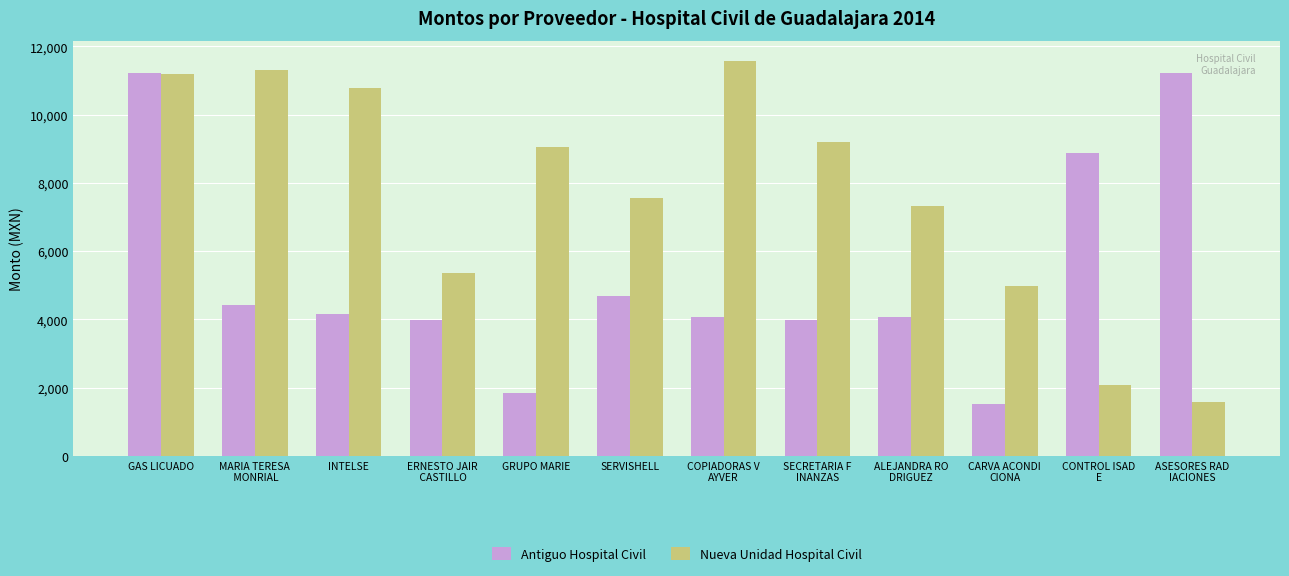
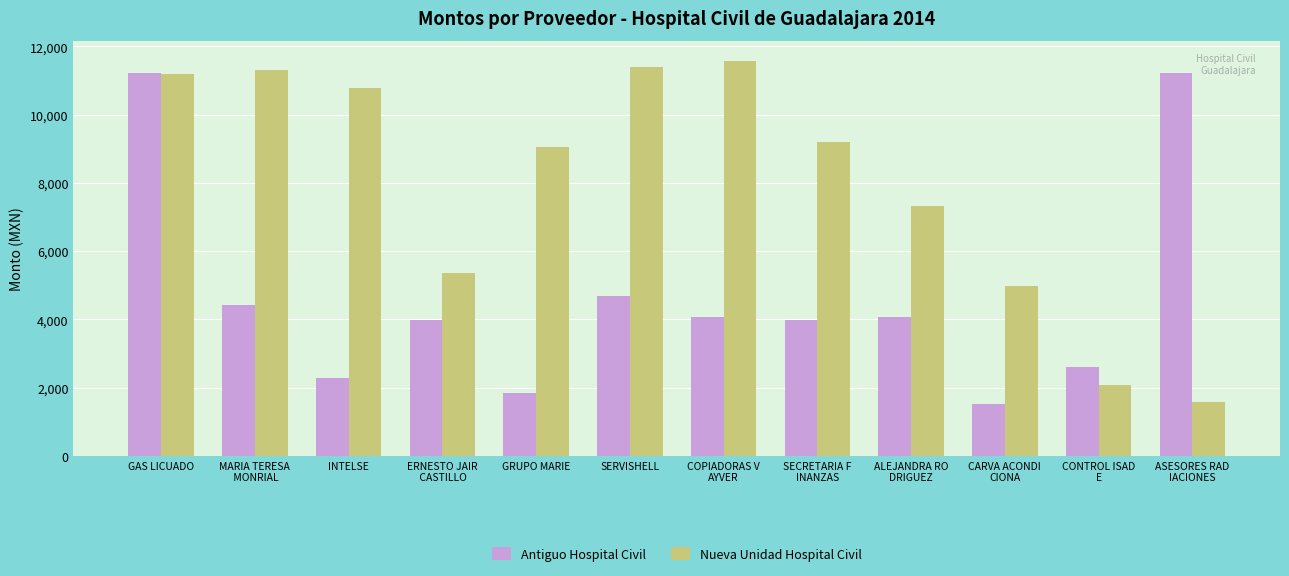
  {
    "Antiguo Hospital Civil": {
      "GAS LICUADO": "11,200",
      "MARIA TERESA MONRIAL": "4,400",
-     "INTELSE": "4,200",
+     "INTELSE": "2,300",
      "ERNESTO JAIR CASTILLO": "4,000",
      "GRUPO MARIE": "1,900",
      "SERVISHELL": "4,700",
      "COPIADORAS V AYVER": "4,100",
      "SECRETARIA F INANZAS": "4,000",
      "ALEJANDRA RO DRIGUEZ": "4,100",
      "CARVA ACONDI CIONA": "1,500",
-     "CONTROL ISAD E": "8,900",
+     "CONTROL ISAD E": "2,600",
      "ASESORES RAD IACIONES": "11,200"
    },
    "Nueva Unidad Hospital Civil": {
      "GAS LICUADO": "11,200",
      "MARIA TERESA MONRIAL": "11,300",
      "INTELSE": "10,800",
      "ERNESTO JAIR CASTILLO": "5,400",
      "GRUPO MARIE": "9,000",
-     "SERVISHELL": "7,600",
+     "SERVISHELL": "11,400",
      "COPIADORAS V AYVER": "11,600",
      "SECRETARIA F INANZAS": "9,200",
      "ALEJANDRA RO DRIGUEZ": "7,300",
      "CARVA ACONDI CIONA": "5,000",
      "CONTROL ISAD E": "2,100",
      "ASESORES RAD IACIONES": "1,600"
    }
  }
